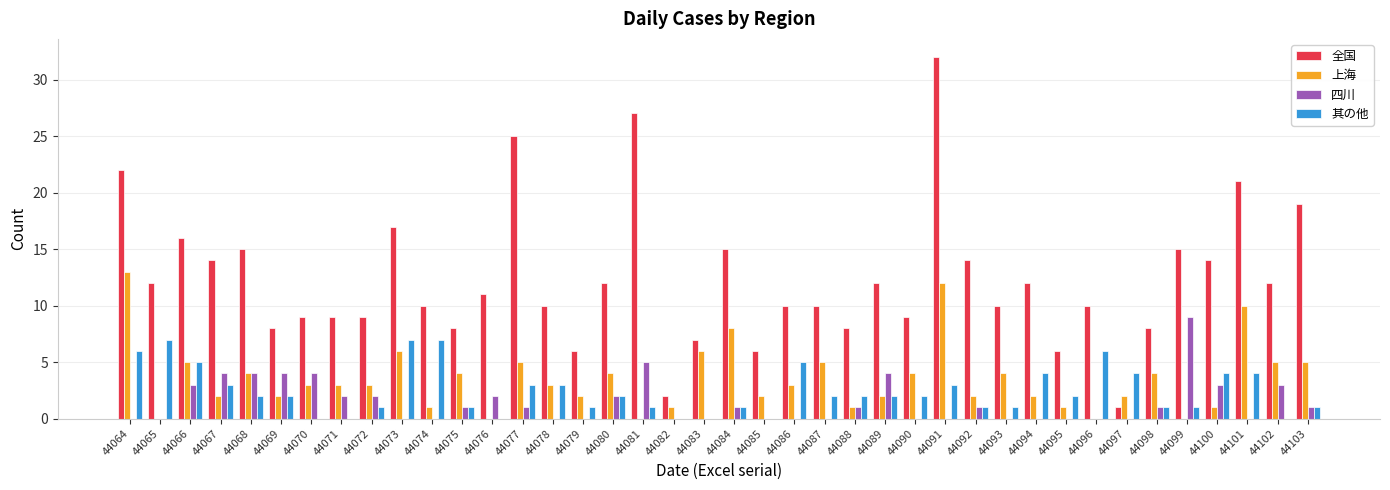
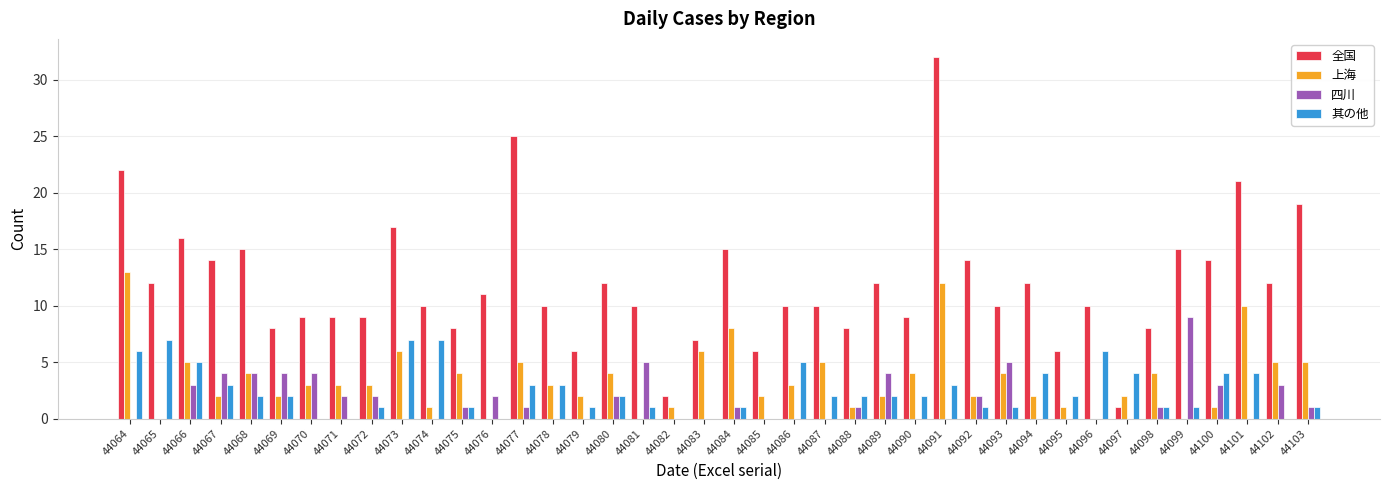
  {
    "全国": {
      "44064": 22,
      "44065": 12,
      "44066": 16,
      "44067": 14,
      "44068": 15,
      "44069": 8,
      "44070": 9,
      "44071": 9,
      "44072": 9,
      "44073": 17,
      "44074": 10,
      "44075": 8,
      "44076": 11,
      "44077": 25,
      "44078": 10,
      "44079": 6,
      "44080": 12,
-     "44081": 27,
+     "44081": 10,
      "44082": 2,
      "44083": 7,
      "44084": 15,
      "44085": 6,
      "44086": 10,
      "44087": 10,
      "44088": 8,
      "44089": 12,
      "44090": 9,
      "44091": 32,
      "44092": 14,
      "44093": 10,
      "44094": 12,
      "44095": 6,
      "44096": 10,
      "44097": 1,
      "44098": 8,
      "44099": 15,
      "44100": 14,
      "44101": 21,
      "44102": 12,
      "44103": 19
    },
    "上海": {
      "44064": 13,
      "44065": 0,
      "44066": 5,
      "44067": 2,
      "44068": 4,
      "44069": 2,
      "44070": 3,
      "44071": 3,
      "44072": 3,
      "44073": 6,
      "44074": 1,
      "44075": 4,
      "44076": 0,
      "44077": 5,
      "44078": 3,
      "44079": 2,
      "44080": 4,
      "44081": 0,
      "44082": 1,
      "44083": 6,
      "44084": 8,
      "44085": 2,
      "44086": 3,
      "44087": 5,
      "44088": 1,
      "44089": 2,
      "44090": 4,
      "44091": 12,
      "44092": 2,
      "44093": 4,
      "44094": 2,
      "44095": 1,
      "44096": 0,
      "44097": 2,
      "44098": 4,
      "44099": 0,
      "44100": 1,
      "44101": 10,
      "44102": 5,
      "44103": 5
    },
    "四川": {
      "44064": 0,
      "44065": 0,
      "44066": 3,
      "44067": 4,
      "44068": 4,
      "44069": 4,
      "44070": 4,
      "44071": 2,
      "44072": 2,
      "44073": 0,
      "44074": 0,
      "44075": 1,
      "44076": 2,
      "44077": 1,
      "44078": 0,
      "44079": 0,
      "44080": 2,
      "44081": 5,
      "44082": 0,
      "44083": 0,
      "44084": 1,
      "44085": 0,
      "44086": 0,
      "44087": 0,
      "44088": 1,
      "44089": 4,
      "44090": 0,
      "44091": 0,
-     "44092": 1,
-     "44093": 0,
+     "44092": 2,
+     "44093": 5,
      "44094": 0,
      "44095": 0,
      "44096": 0,
      "44097": 0,
      "44098": 1,
      "44099": 9,
      "44100": 3,
      "44101": 0,
      "44102": 3,
      "44103": 1
    },
    "其の他": {
      "44064": 6,
      "44065": 7,
      "44066": 5,
      "44067": 3,
      "44068": 2,
      "44069": 2,
      "44070": 0,
      "44071": 0,
      "44072": 1,
      "44073": 7,
      "44074": 7,
      "44075": 1,
      "44076": 0,
      "44077": 3,
      "44078": 3,
      "44079": 1,
      "44080": 2,
      "44081": 1,
      "44082": 0,
      "44083": 0,
      "44084": 1,
      "44085": 0,
      "44086": 5,
      "44087": 2,
      "44088": 2,
      "44089": 2,
      "44090": 2,
      "44091": 3,
      "44092": 1,
      "44093": 1,
      "44094": 4,
      "44095": 2,
      "44096": 6,
      "44097": 4,
      "44098": 1,
      "44099": 1,
      "44100": 4,
      "44101": 4,
      "44102": 0,
      "44103": 1
    }
  }
